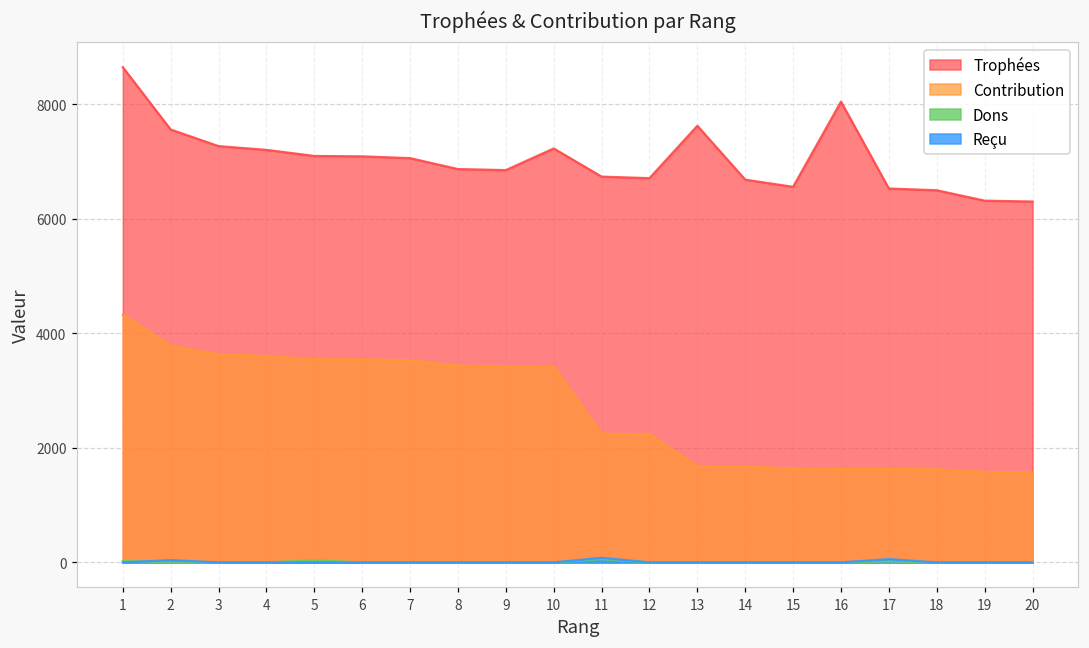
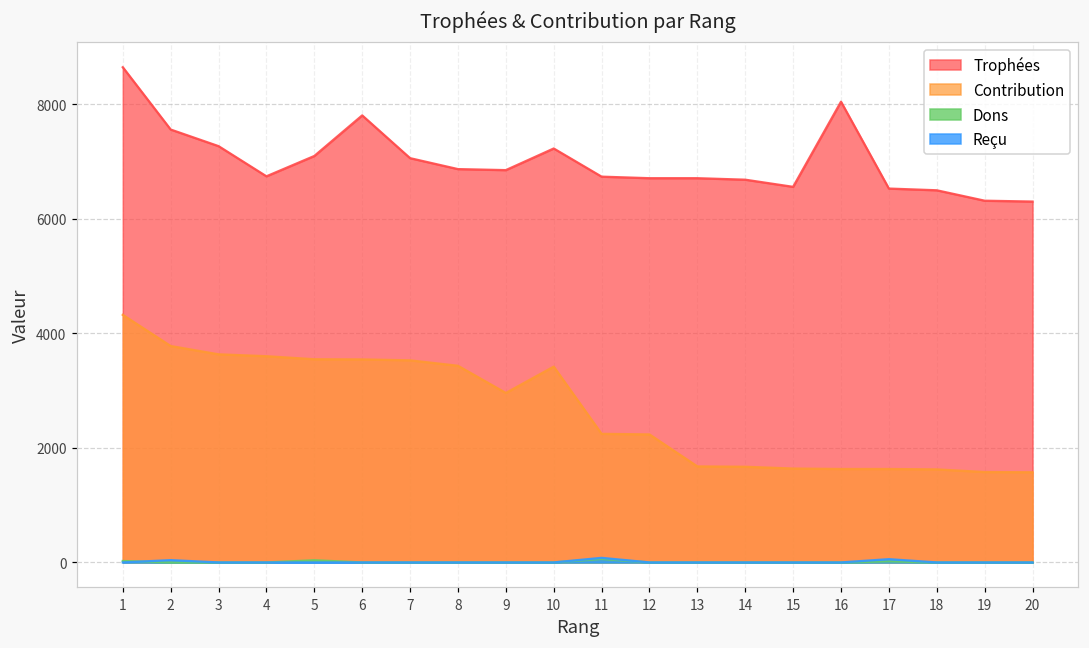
  {
    "Trophées": {
      "1": 8600,
      "2": 7600,
      "3": 7300,
-     "4": 7200,
+     "4": 6700,
      "5": 7100,
-     "6": 7100,
+     "6": 7800,
      "7": 7100,
      "8": 6900,
      "9": 6900,
      "10": 7200,
      "11": 6700,
      "12": 6700,
-     "13": 7600,
+     "13": 6700,
      "14": 6700,
      "15": 6600,
      "16": 8000,
      "17": 6500,
      "18": 6500,
      "19": 6300,
      "20": 6300
    },
    "Contribution": {
      "1": 4300,
      "2": 3800,
      "3": 3600,
      "4": 3600,
      "5": 3500,
      "6": 3500,
      "7": 3500,
      "8": 3400,
-     "9": 3400,
+     "9": 3000,
      "10": 3400,
      "11": 2200,
      "12": 2200,
      "13": 1700,
      "14": 1700,
      "15": 1600,
      "16": 1600,
      "17": 1600,
      "18": 1600,
      "19": 1600,
      "20": 1600
    }
  }
